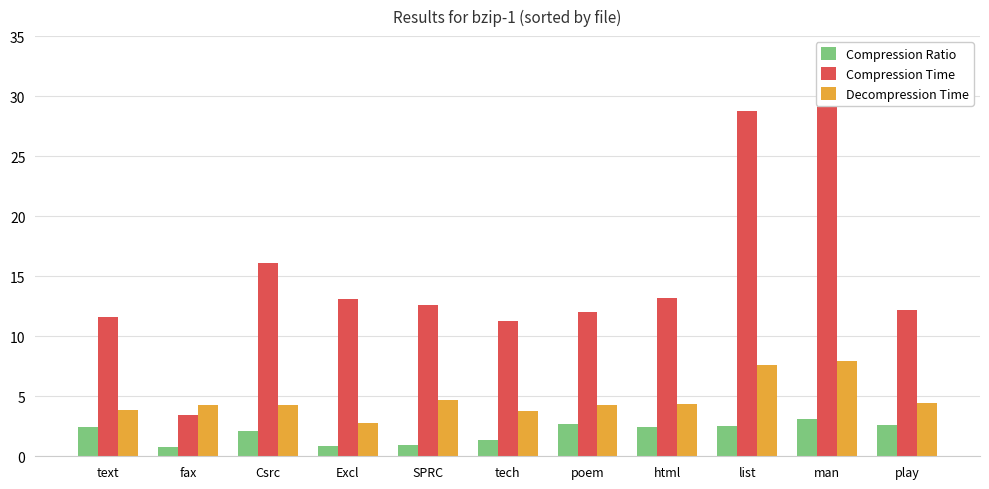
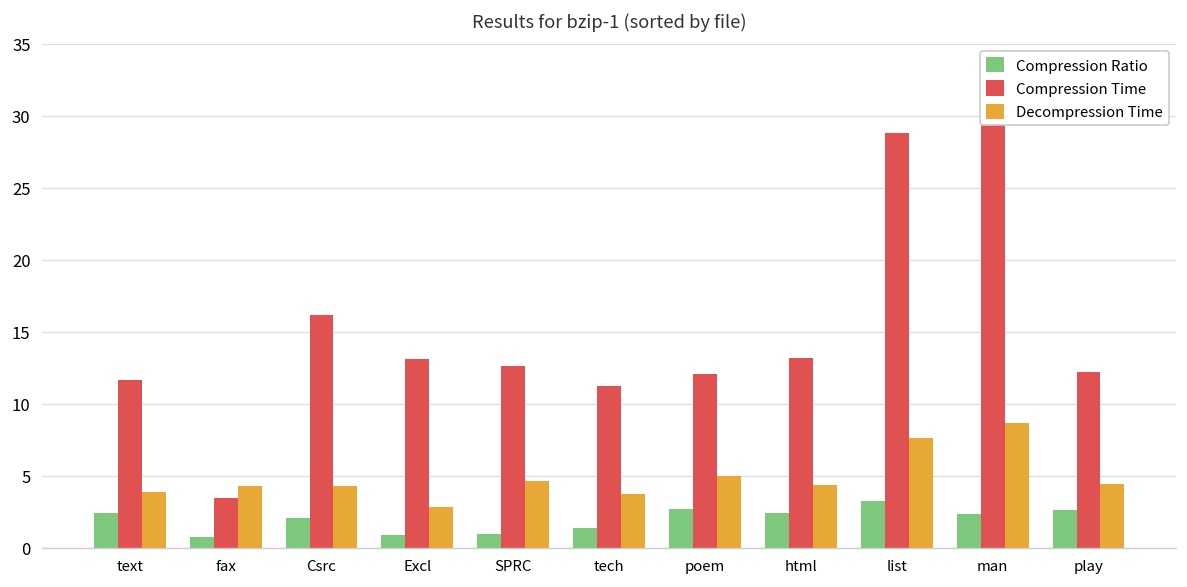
  {
    "Compression Ratio": {
      "text": 2.4,
      "fax": 0.8,
      "Csrc": 2.1,
      "Excl": 0.9,
      "SPRC": 1.0,
      "tech": 1.4,
      "poem": 2.7,
      "html": 2.4,
-     "list": 2.6,
-     "man": 3.1,
+     "list": 3.2,
+     "man": 2.4,
      "play": 2.6
    },
    "Compression Time": {
      "text": 11.6,
      "fax": 3.5,
      "Csrc": 16.1,
      "Excl": 13.1,
      "SPRC": 12.6,
      "tech": 11.3,
      "poem": 12.0,
      "html": 13.2,
      "list": 28.8,
      "play": 12.2
    },
    "Decompression Time": {
      "text": 3.9,
      "fax": 4.3,
      "Csrc": 4.3,
      "Excl": 2.8,
      "SPRC": 4.7,
      "tech": 3.8,
-     "poem": 4.3,
+     "poem": 5.0,
      "html": 4.4,
      "list": 7.6,
-     "man": 7.9,
+     "man": 8.6,
      "play": 4.4
    }
  }
